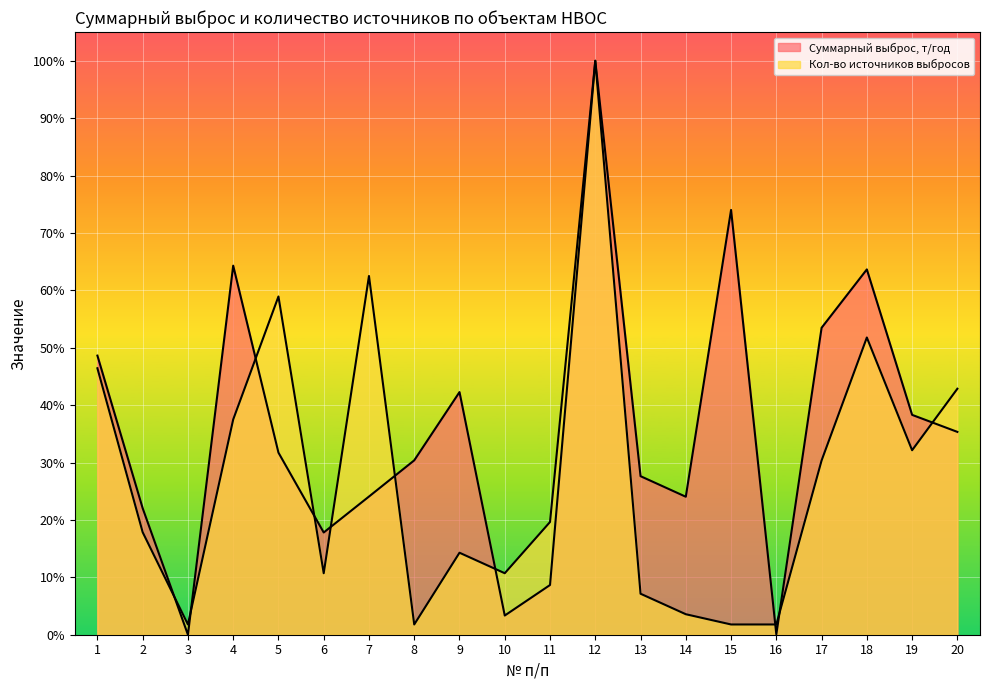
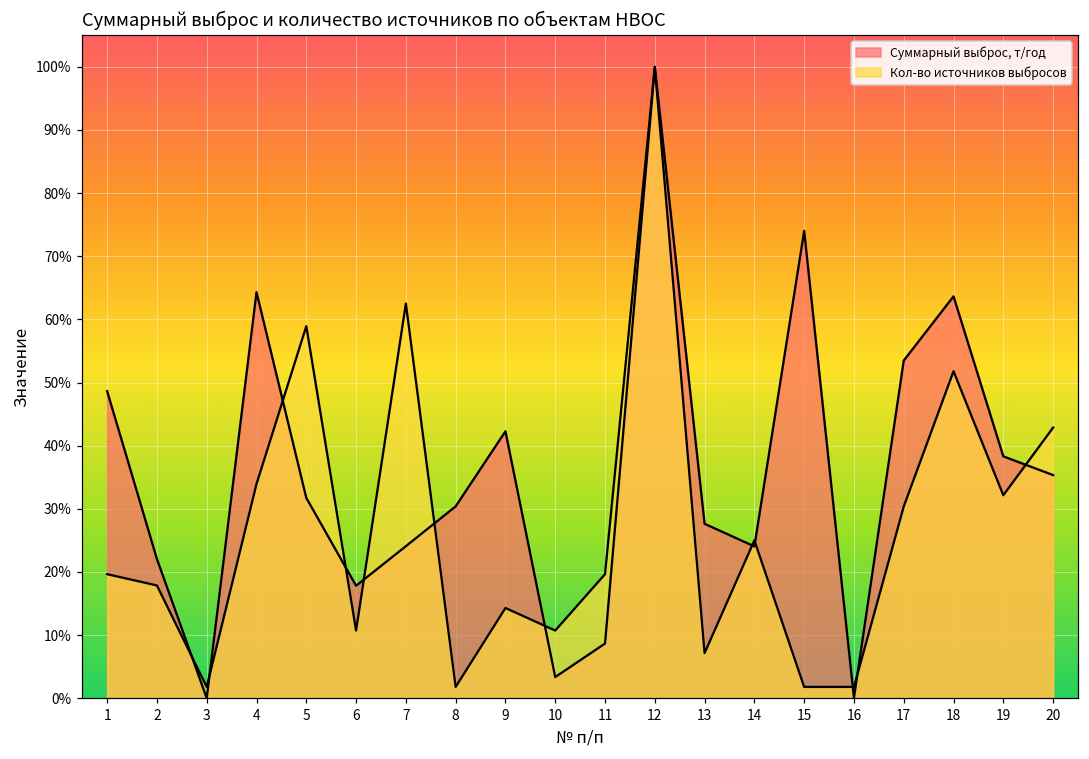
  {
    "Суммарный выброс, т/год": {
      "1": "49%",
      "2": "22%",
      "3": "0%",
      "4": "64%",
      "5": "32%",
      "6": "18%",
      "7": "24%",
      "8": "30%",
      "9": "42%",
      "10": "3%",
      "11": "9%",
      "13": "28%",
      "14": "24%",
      "15": "74%",
      "16": "0%",
      "17": "53%",
      "18": "64%",
      "19": "38%",
      "20": "35%"
    },
    "Кол-во источников выбросов": {
-     "1": "46%",
+     "1": "20%",
      "2": "18%",
      "3": "2%",
-     "4": "38%",
+     "4": "34%",
      "5": "59%",
      "6": "11%",
      "7": "63%",
      "8": "2%",
      "9": "14%",
      "10": "11%",
      "11": "20%",
      "13": "7%",
-     "14": "4%",
+     "14": "25%",
      "15": "2%",
      "16": "2%",
      "17": "30%",
      "18": "52%",
      "19": "32%",
      "20": "43%"
    }
  }
